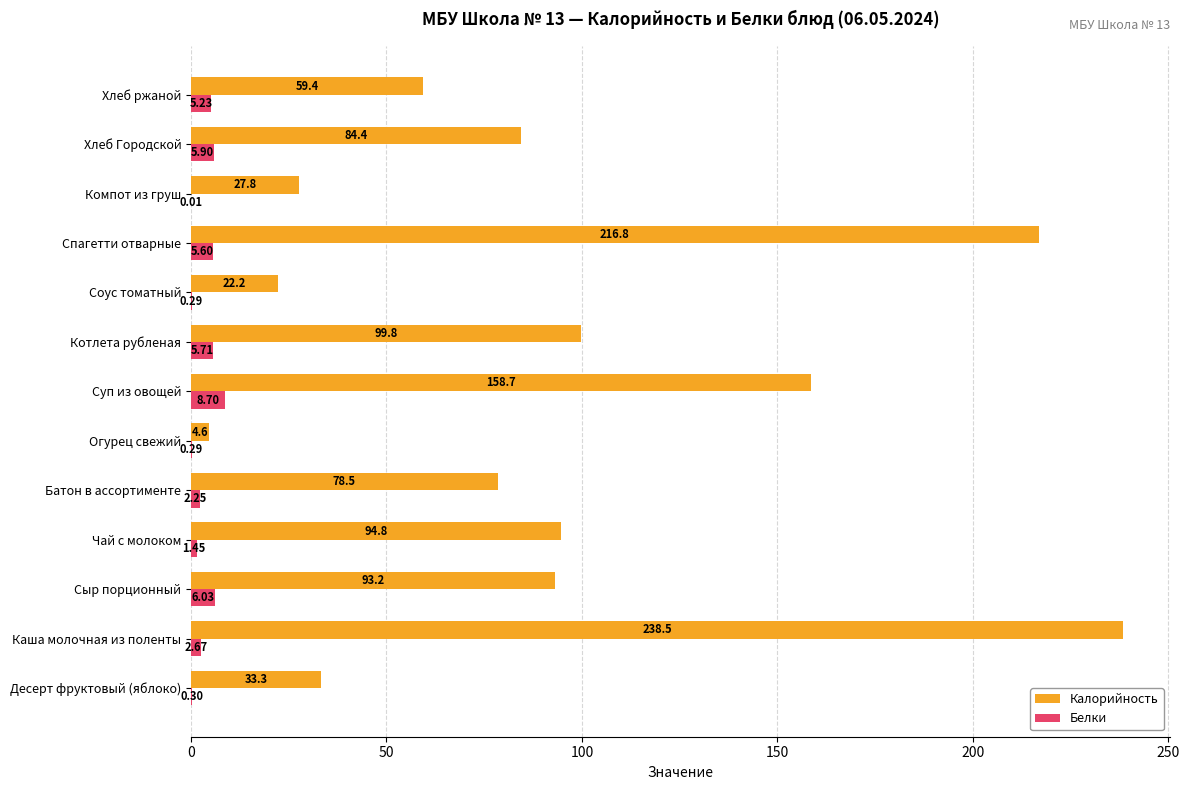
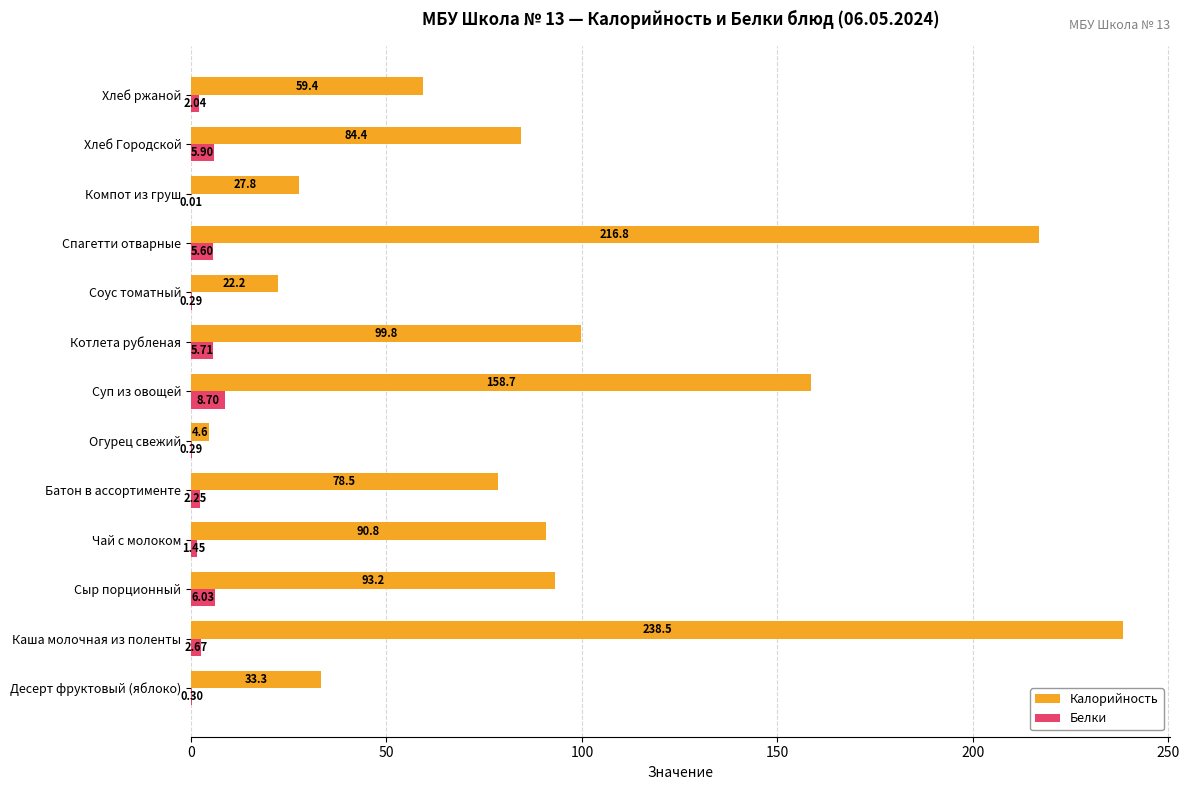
  {
    "Калорийность": {
      "Хлеб ржаной": 59.4,
      "Хлеб Городской": 84.4,
      "Компот из груш": 27.8,
      "Спагетти отварные": 216.8,
      "Соус томатный": 22.2,
      "Котлета рубленая": 99.8,
      "Суп из овощей": 158.7,
      "Огурец свежий": 4.6,
      "Батон в ассортименте": 78.5,
-     "Чай с молоком": 94.8,
+     "Чай с молоком": 90.8,
      "Сыр порционный": 93.2,
      "Каша молочная из поленты": 238.5,
      "Десерт фруктовый (яблоко)": 33.3
    },
    "Белки": {
-     "Хлеб ржаной": 5.23,
+     "Хлеб ржаной": 2.04,
      "Хлеб Городской": 5.90,
      "Компот из груш": 0.01,
      "Спагетти отварные": 5.60,
      "Соус томатный": 0.29,
      "Котлета рубленая": 5.71,
      "Суп из овощей": 8.70,
      "Огурец свежий": 0.29,
      "Батон в ассортименте": 2.25,
      "Чай с молоком": 1.45,
      "Сыр порционный": 6.03,
      "Каша молочная из поленты": 2.67,
      "Десерт фруктовый (яблоко)": 0.30
    }
  }
